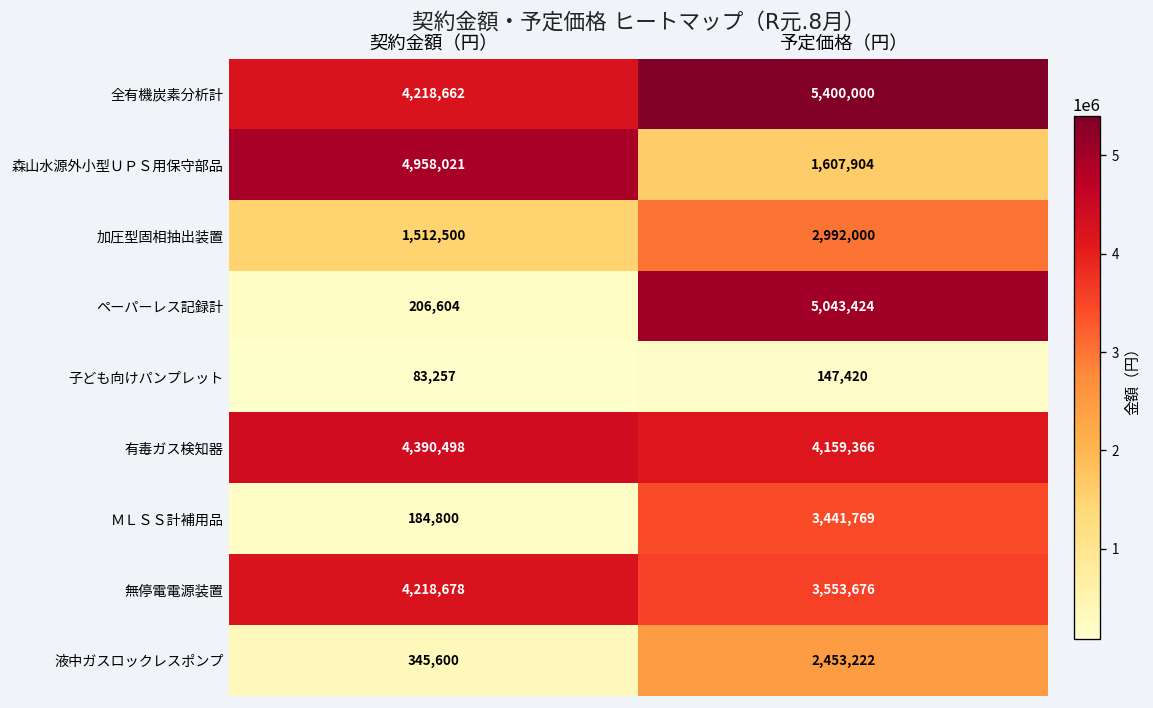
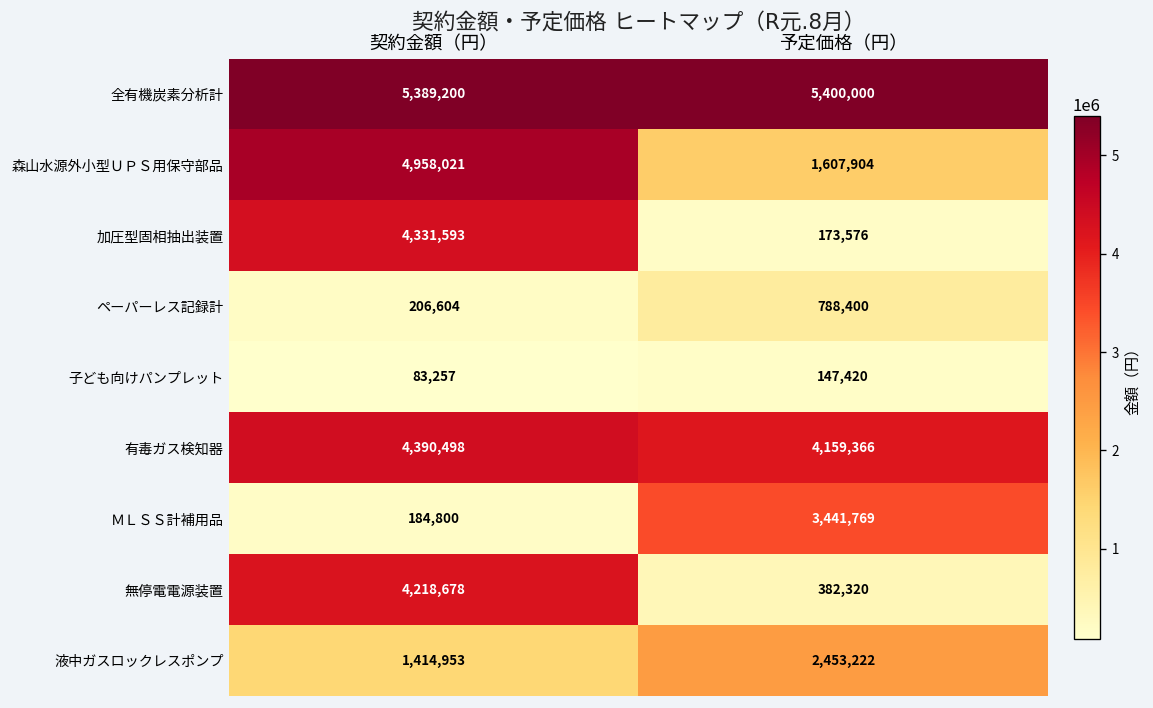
  {
    "全有機炭素分析計": {
-     "契約金額（円）": "4,218,662",
+     "契約金額（円）": "5,389,200",
      "予定価格（円）": "5,400,000"
    },
    "森山水源外小型ＵＰＳ用保守部品": {
      "契約金額（円）": "4,958,021",
      "予定価格（円）": "1,607,904"
    },
    "加圧型固相抽出装置": {
-     "契約金額（円）": "1,512,500",
-     "予定価格（円）": "2,992,000"
+     "契約金額（円）": "4,331,593",
+     "予定価格（円）": "173,576"
    },
    "ペーパーレス記録計": {
      "契約金額（円）": "206,604",
-     "予定価格（円）": "5,043,424"
+     "予定価格（円）": "788,400"
    },
    "子ども向けパンプレット": {
      "契約金額（円）": "83,257",
      "予定価格（円）": "147,420"
    },
    "有毒ガス検知器": {
      "契約金額（円）": "4,390,498",
      "予定価格（円）": "4,159,366"
    },
    "ＭＬＳＳ計補用品": {
      "契約金額（円）": "184,800",
      "予定価格（円）": "3,441,769"
    },
    "無停電電源装置": {
      "契約金額（円）": "4,218,678",
-     "予定価格（円）": "3,553,676"
+     "予定価格（円）": "382,320"
    },
    "液中ガスロックレスポンプ": {
-     "契約金額（円）": "345,600",
+     "契約金額（円）": "1,414,953",
      "予定価格（円）": "2,453,222"
    }
  }
